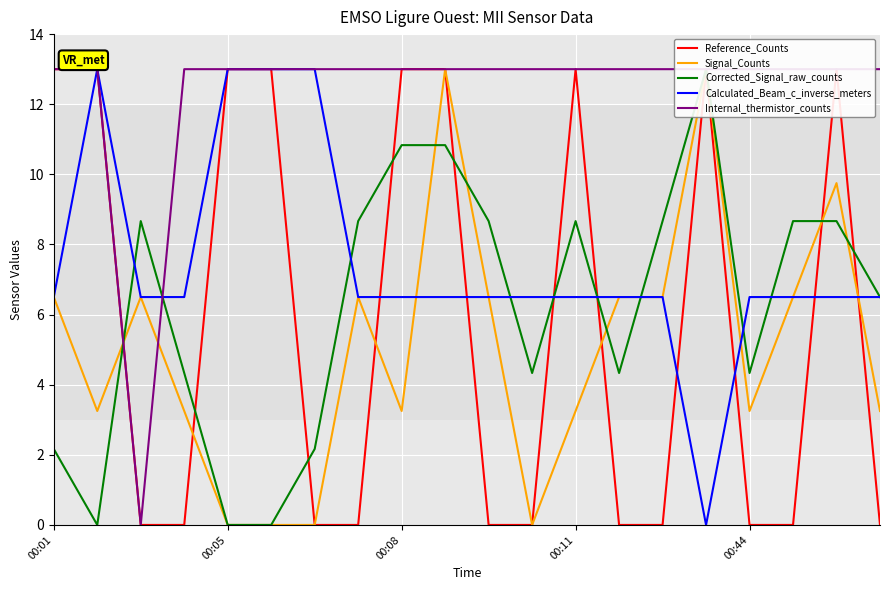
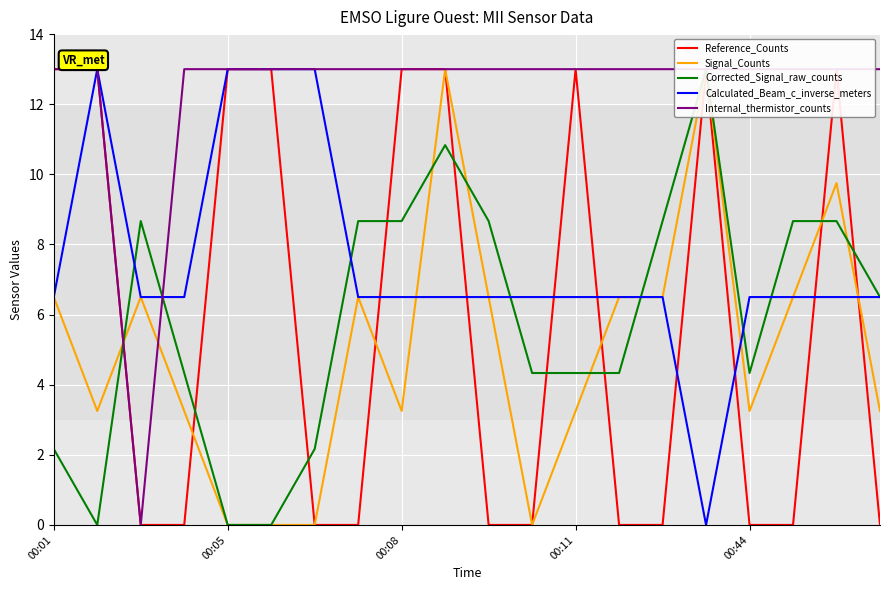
  {
    "Reference_Counts": {
      "00:44": 0.0
    },
    "Signal_Counts": {
      "00:08": 3.3,
      "00:11": 3.3,
      "00:44": 3.3
    },
    "Corrected_Signal_raw_counts": {
      "00:01": 2.2,
-     "00:08": 10.8,
-     "00:11": 8.7,
+     "00:08": 8.7,
+     "00:11": 4.3,
      "00:44": 4.3
    },
    "Calculated_Beam_c_inverse_meters": {
      "00:08": 6.5,
      "00:11": 6.5,
      "00:44": 6.5
    }
  }
